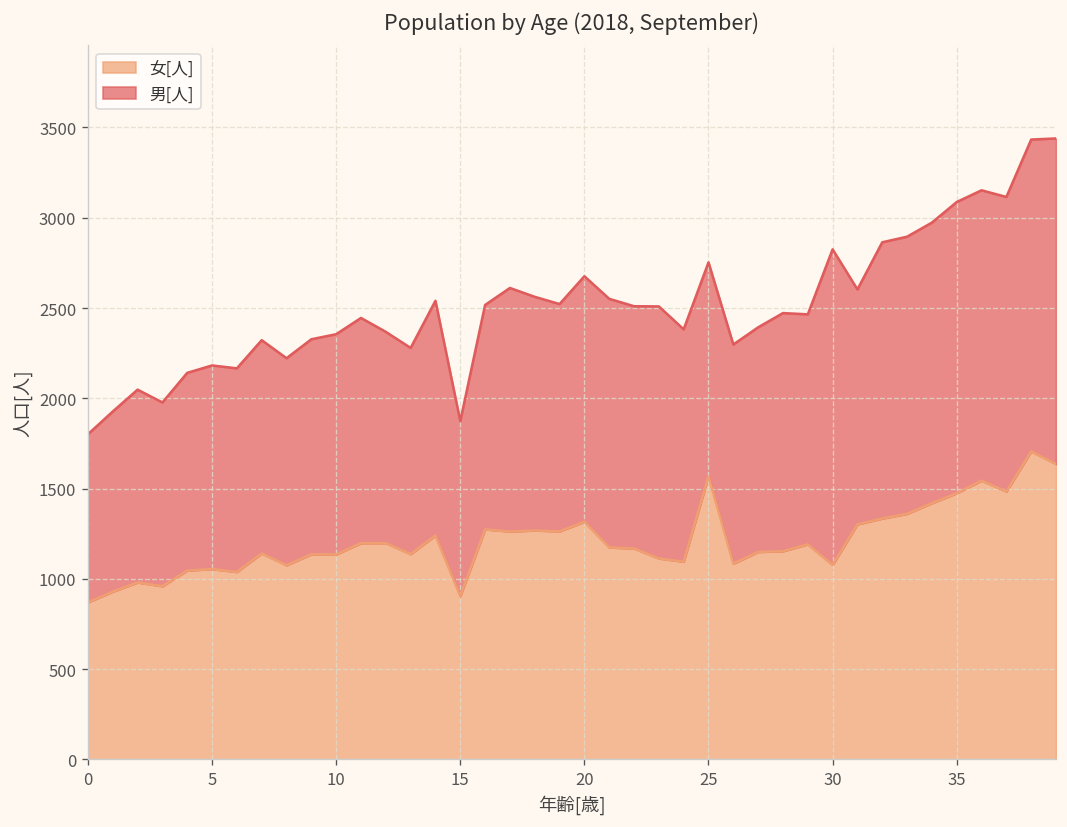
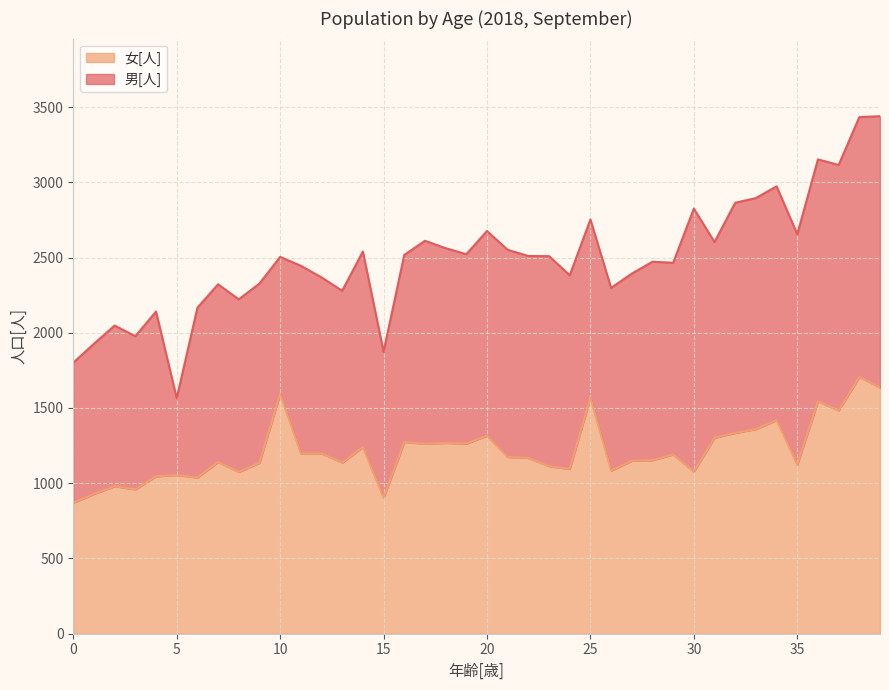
  {
    "女[人]": {
      "0": 870,
      "5": 1050,
-     "10": 1140,
+     "10": 1590,
      "15": 900,
      "20": 1320,
      "25": 1570,
      "30": 1080,
-     "35": 1470
+     "35": 1120
    },
    "男[人]": {
      "0": 930,
-     "5": 1130,
-     "10": 1220,
+     "5": 510,
+     "10": 910,
      "15": 970,
      "20": 1360,
      "25": 1190,
      "30": 1750,
-     "35": 1610
+     "35": 1530
    }
  }
